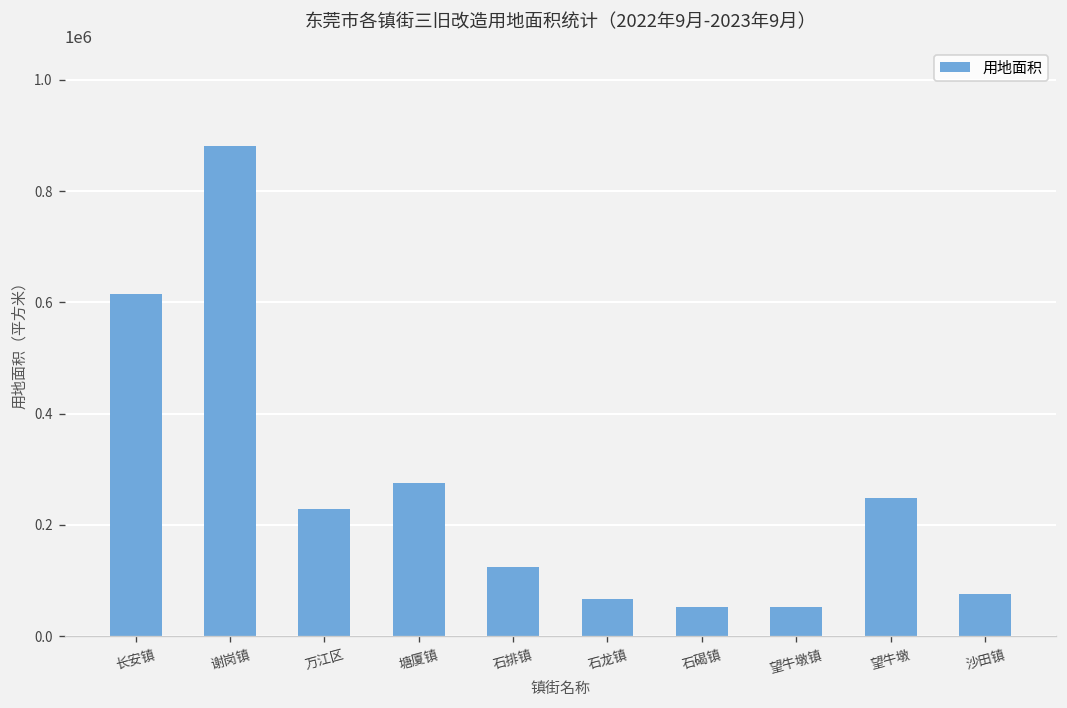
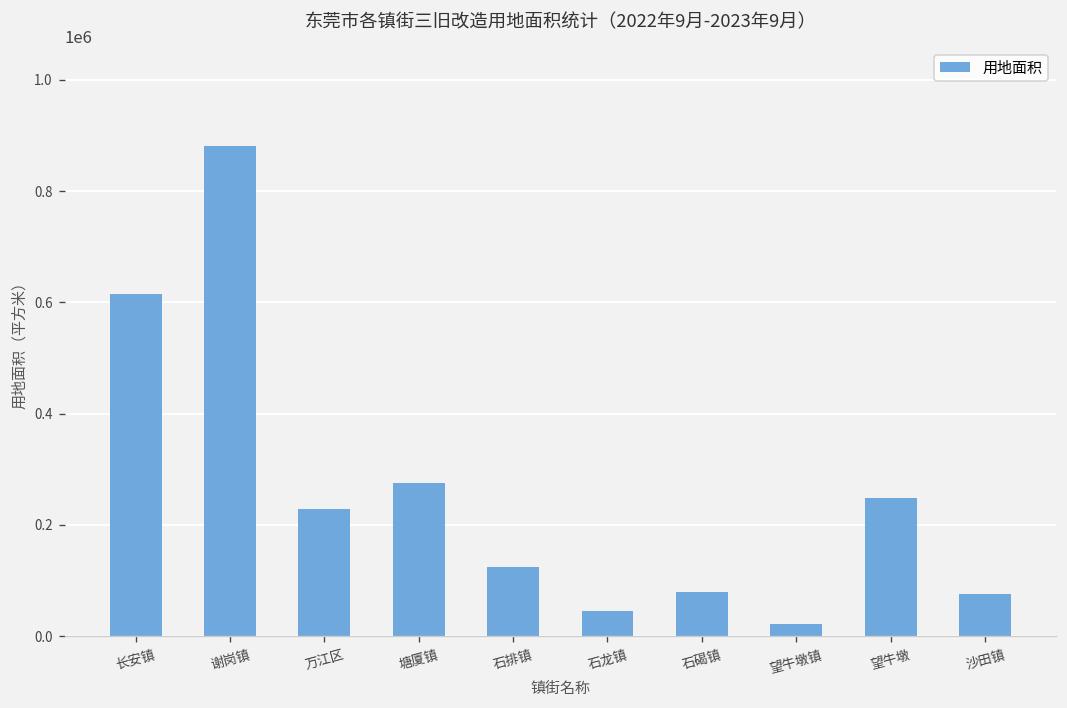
  {
    "长安镇": 620000,
    "谢岗镇": 880000,
    "万江区": 230000,
    "塘厦镇": 270000,
    "石排镇": 120000,
-   "石龙镇": 70000,
-   "石碣镇": 50000,
-   "望牛墩镇": 50000,
+   "石龙镇": 40000,
+   "石碣镇": 80000,
+   "望牛墩镇": 20000,
    "望牛墩": 250000,
    "沙田镇": 80000
  }
